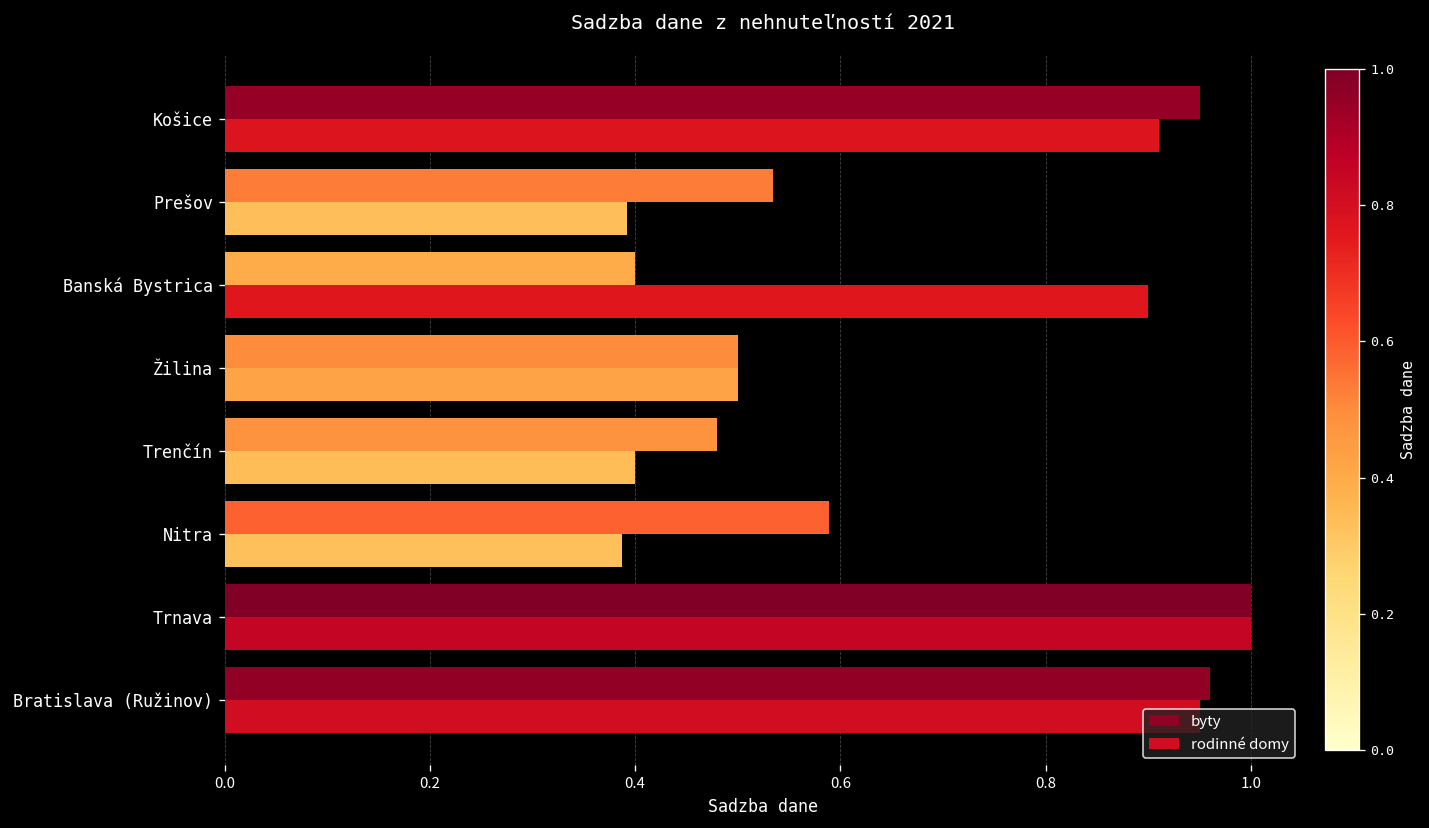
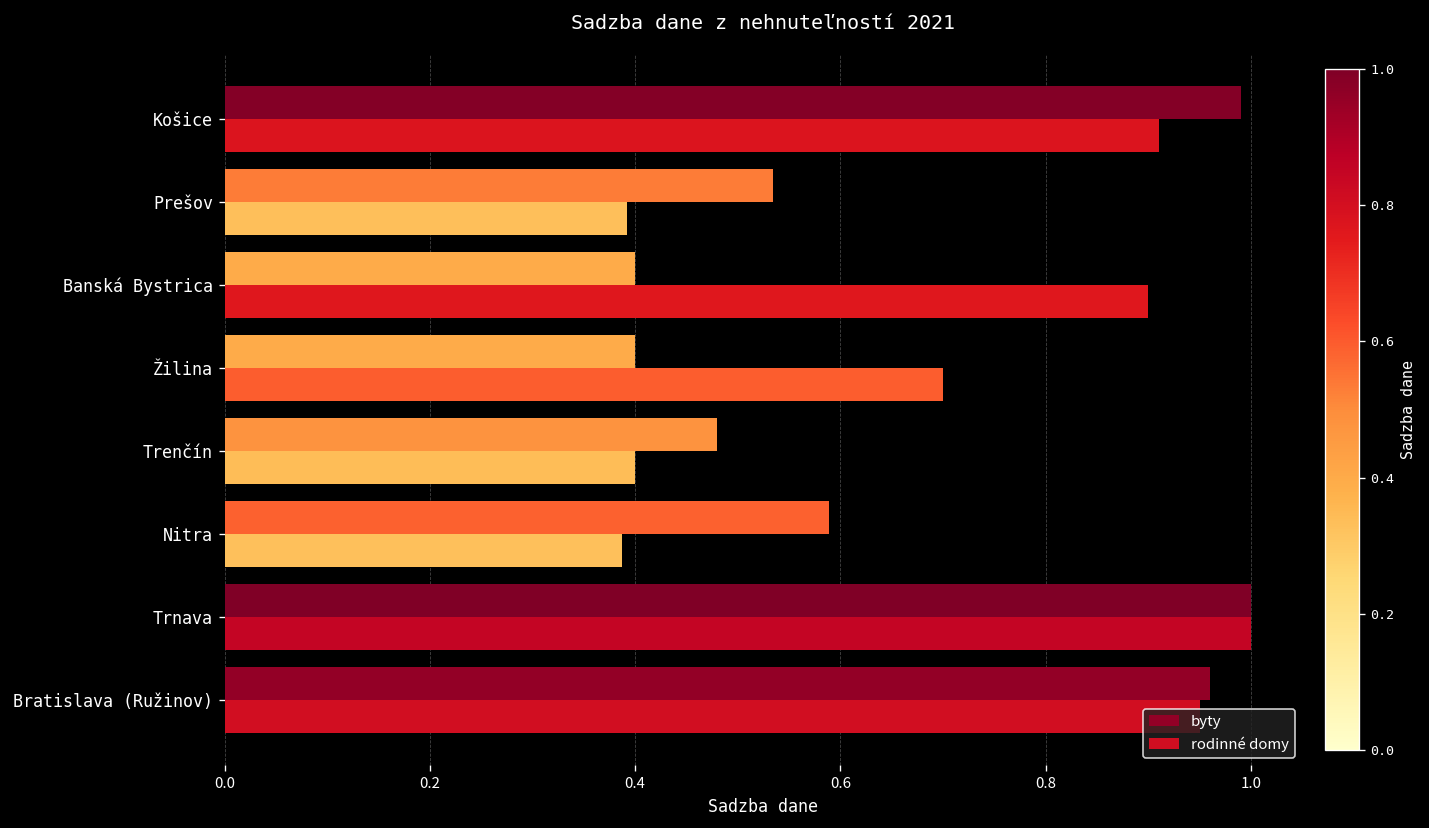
  {
    "byty": {
-     "Košice": 0.95,
+     "Košice": 0.99,
      "Prešov": 0.53,
      "Banská Bystrica": 0.40,
-     "Žilina": 0.5,
+     "Žilina": 0.4,
      "Trenčín": 0.48,
      "Nitra": 0.59,
      "Trnava": 1.00,
      "Bratislava (Ružinov)": 0.96
    },
    "rodinné domy": {
      "Košice": 0.91,
      "Prešov": 0.39,
      "Banská Bystrica": 0.9,
-     "Žilina": 0.5,
+     "Žilina": 0.7,
      "Trenčín": 0.4,
      "Nitra": 0.39,
      "Trnava": 1.0
    }
  }
